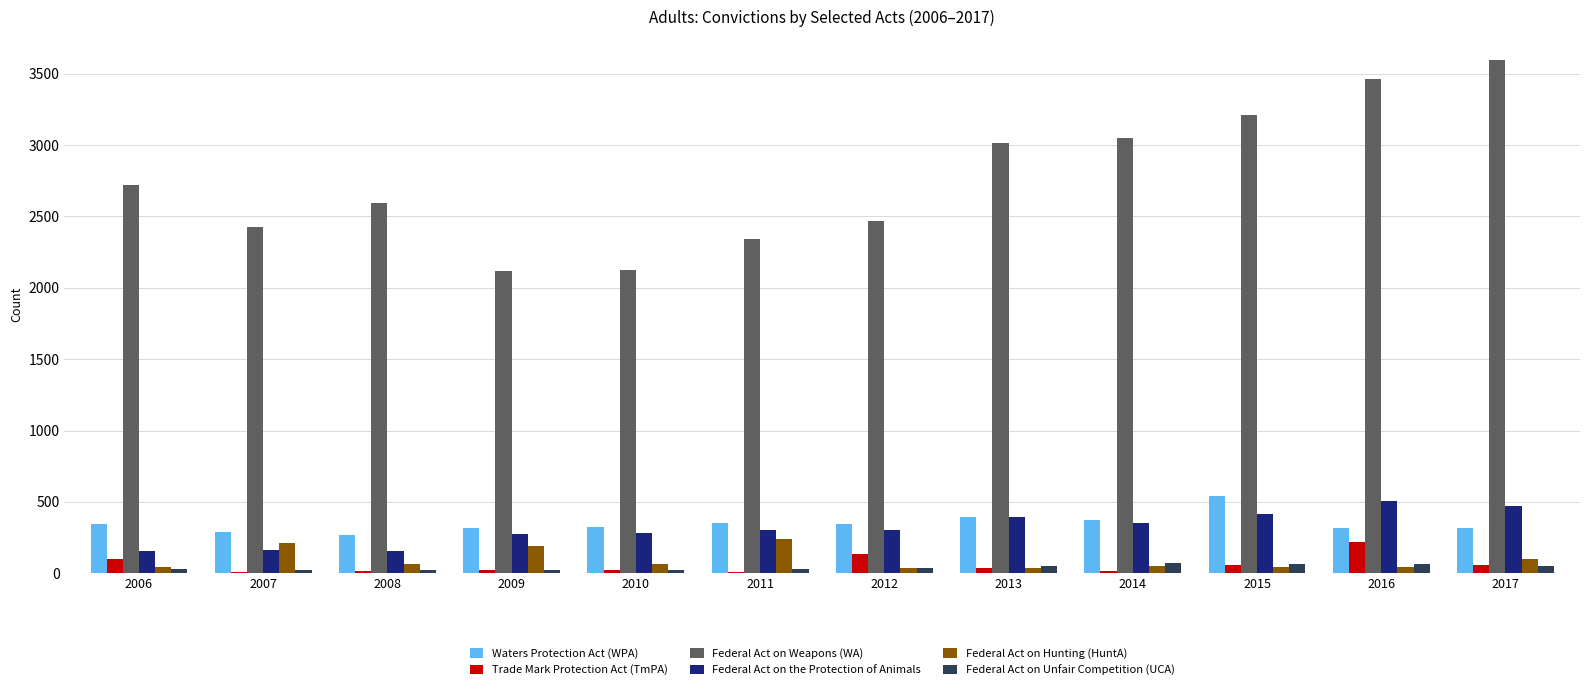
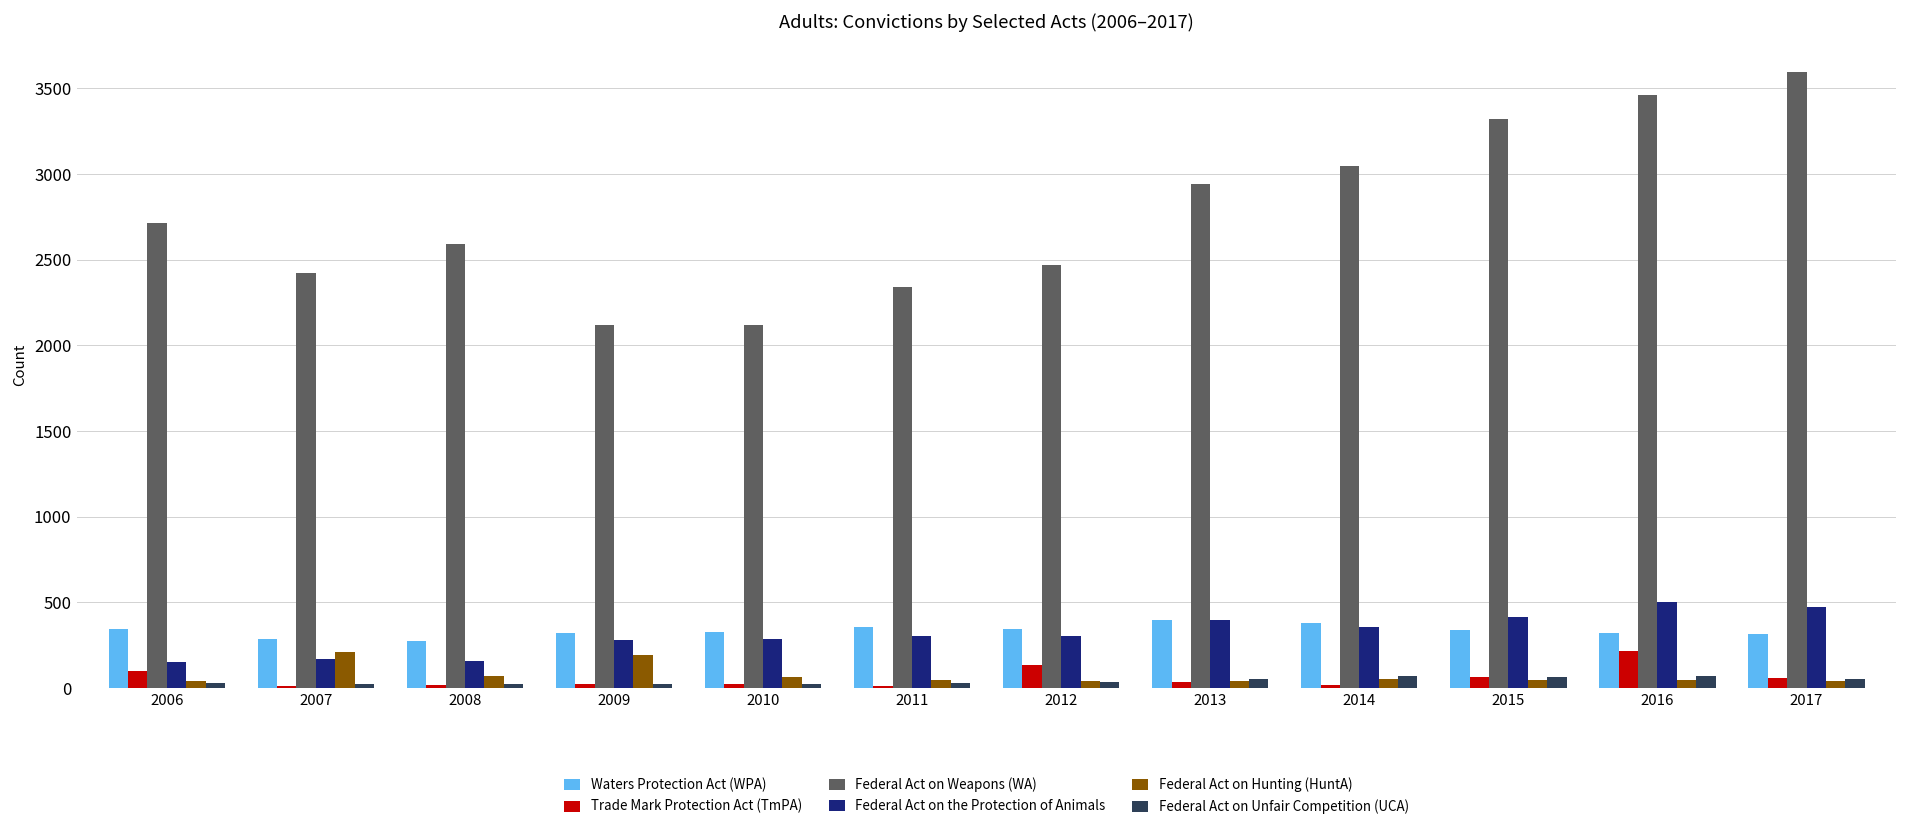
  {
    "Waters Protection Act (WPA)": {
      "2006": 350,
      "2007": 290,
      "2008": 270,
      "2009": 320,
      "2010": 330,
      "2011": 360,
      "2012": 340,
      "2013": 400,
      "2014": 380,
-     "2015": 550,
+     "2015": 340,
      "2016": 320,
      "2017": 320
    },
    "Trade Mark Protection Act (TmPA)": {
      "2006": 100,
      "2009": 30,
      "2010": 20,
      "2012": 140,
      "2013": 40,
      "2014": 20,
      "2015": 60,
      "2016": 220,
      "2017": 60
    },
    "Federal Act on Weapons (WA)": {
      "2006": 2720,
      "2007": 2420,
      "2008": 2590,
      "2009": 2120,
      "2010": 2120,
      "2011": 2340,
      "2012": 2470,
-     "2013": 3020,
+     "2013": 2950,
      "2014": 3050,
-     "2015": 3210,
+     "2015": 3320,
      "2016": 3460,
      "2017": 3600
    },
    "Federal Act on Hunting (HuntA)": {
      "2006": 40,
      "2007": 210,
      "2008": 70,
      "2009": 200,
      "2010": 70,
-     "2011": 240,
+     "2011": 50,
      "2012": 40,
      "2013": 40,
      "2014": 50,
      "2015": 50,
      "2016": 50,
-     "2017": 100
+     "2017": 40
    }
  }
